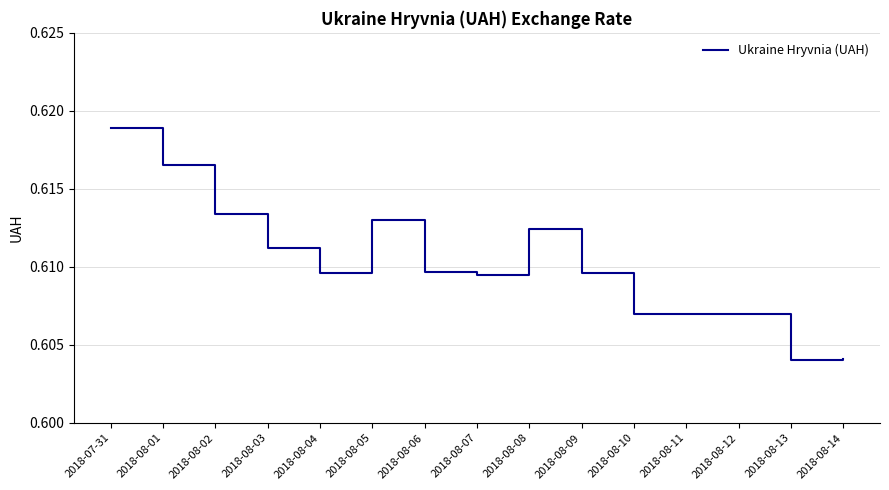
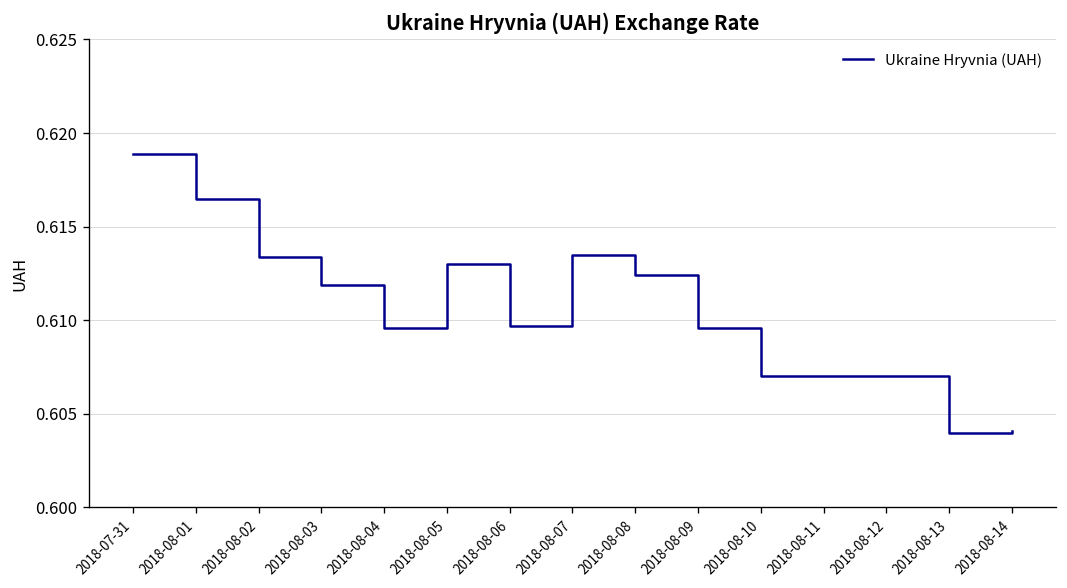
  {
    "2018-07-31": 0.6189,
    "2018-08-01": 0.6165,
    "2018-08-02": 0.6134,
-   "2018-08-03": 0.6112,
+   "2018-08-03": 0.6119,
    "2018-08-04": 0.6096,
    "2018-08-05": 0.6130,
    "2018-08-06": 0.6097,
-   "2018-08-07": 0.6095,
+   "2018-08-07": 0.6135,
    "2018-08-08": 0.6124,
    "2018-08-09": 0.6096,
    "2018-08-10": 0.6070,
    "2018-08-11": 0.6070,
    "2018-08-12": 0.6070,
    "2018-08-13": 0.6040,
    "2018-08-14": 0.6041
  }
